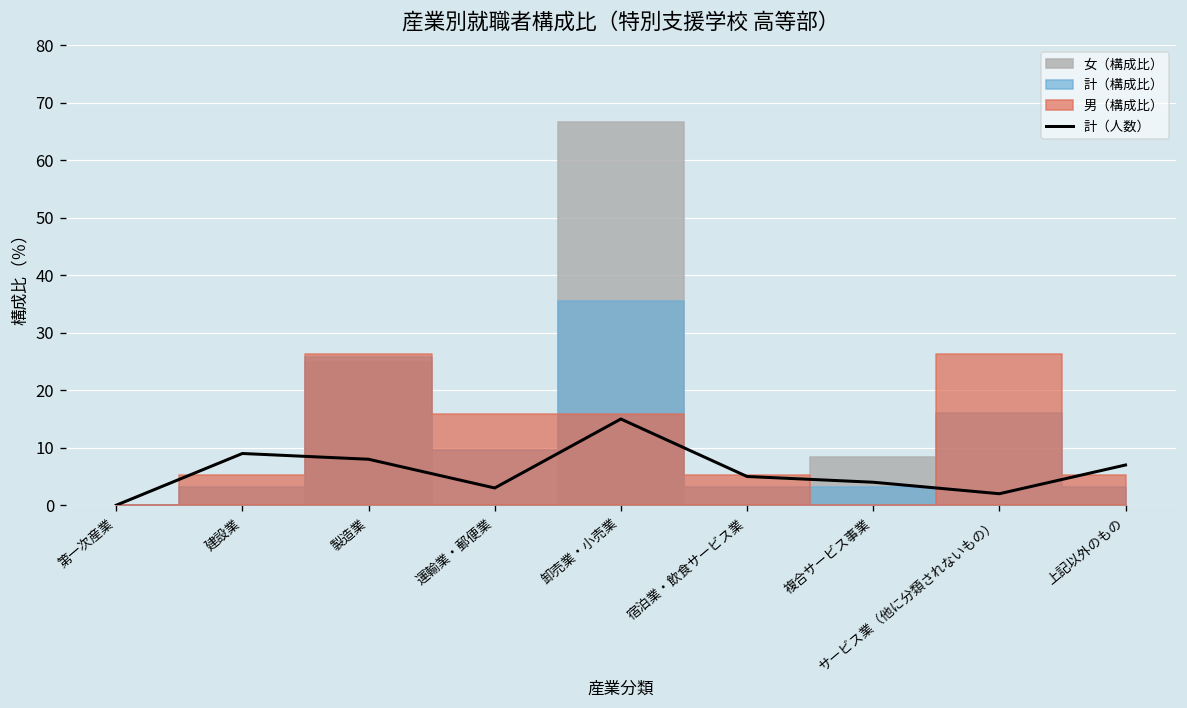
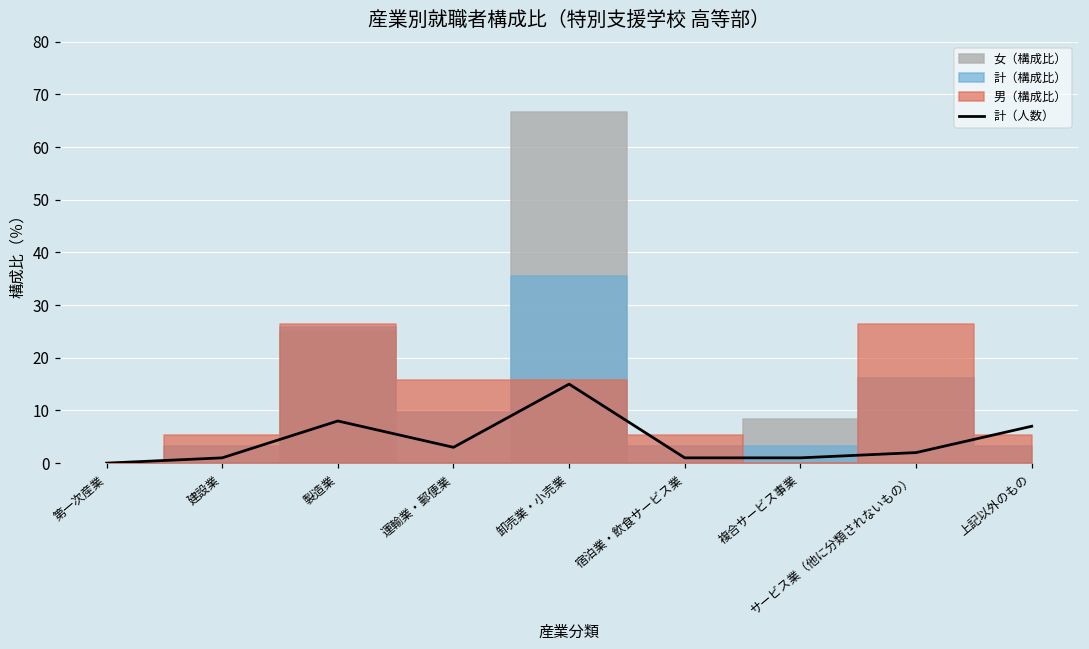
  {
    "計（人数）": {
-     "建設業": 9,
+     "建設業": 1,
      "製造業": 8,
      "運輸業・郵便業": 3,
      "卸売業・小売業": 15,
-     "宿泊業・飲食サービス業": 5,
-     "複合サービス事業": 4,
+     "宿泊業・飲食サービス業": 1,
+     "複合サービス事業": 1,
      "サービス業（他に分類されないもの）": 2,
      "上記以外のもの": 7
    }
  }
